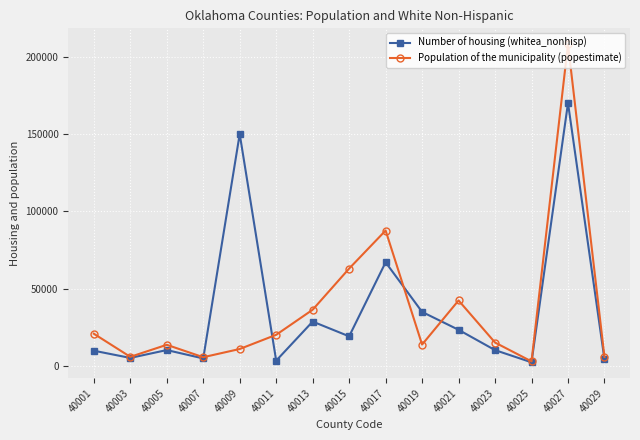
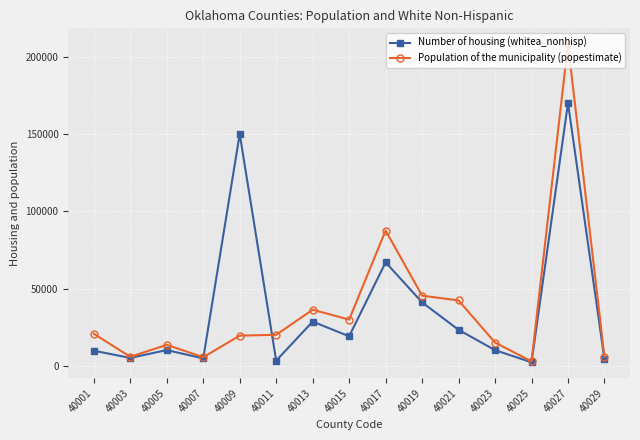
  {
    "Number of housing (whitea_nonhisp)": {
      "40001": 10000,
      "40005": 10000,
      "40009": 150000,
      "40011": 4000,
      "40013": 29000,
      "40015": 19000,
      "40017": 67000,
-     "40019": 35000,
+     "40019": 41000,
      "40021": 24000,
      "40023": 10000,
      "40027": 170000
    },
    "Population of the municipality (popestimate)": {
      "40001": 21000,
      "40005": 14000,
-     "40009": 11000,
+     "40009": 20000,
      "40011": 20000,
      "40013": 37000,
-     "40015": 63000,
+     "40015": 30000,
      "40017": 88000,
-     "40019": 14000,
+     "40019": 46000,
      "40021": 43000,
      "40023": 15000
    }
  }
